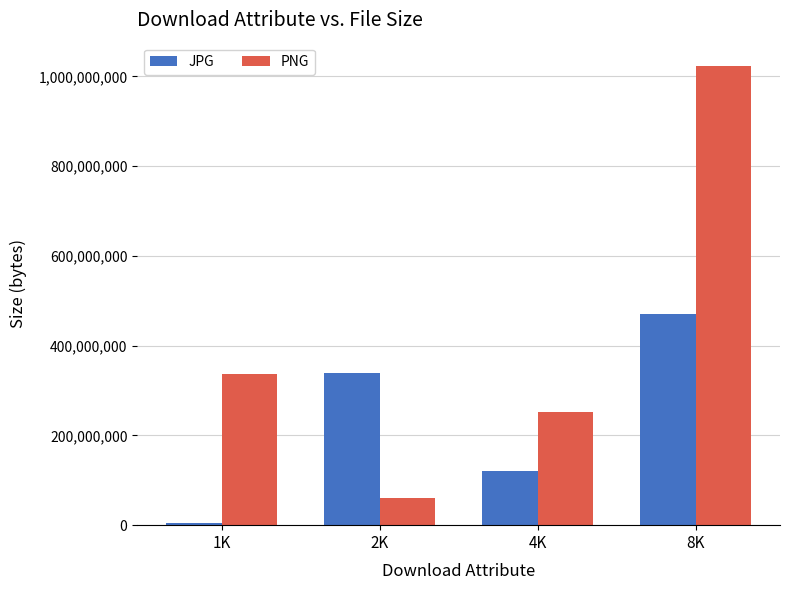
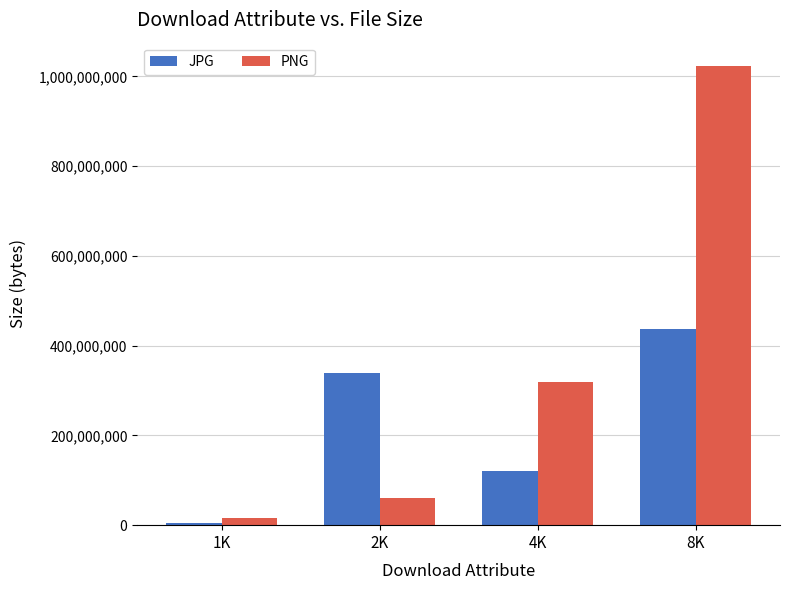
  {
    "JPG": {
      "1K": "10,000,000",
      "2K": "340,000,000",
      "4K": "120,000,000",
-     "8K": "470,000,000"
+     "8K": "440,000,000"
    },
    "PNG": {
-     "1K": "340,000,000",
+     "1K": "20,000,000",
      "2K": "60,000,000",
-     "4K": "250,000,000",
+     "4K": "320,000,000",
      "8K": "1,020,000,000"
    }
  }
